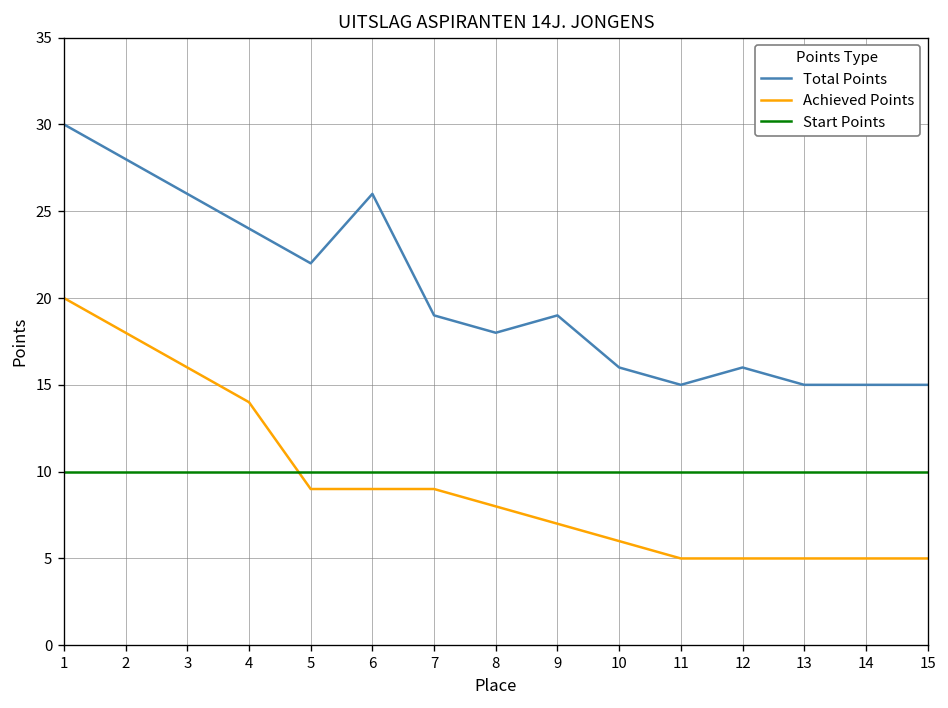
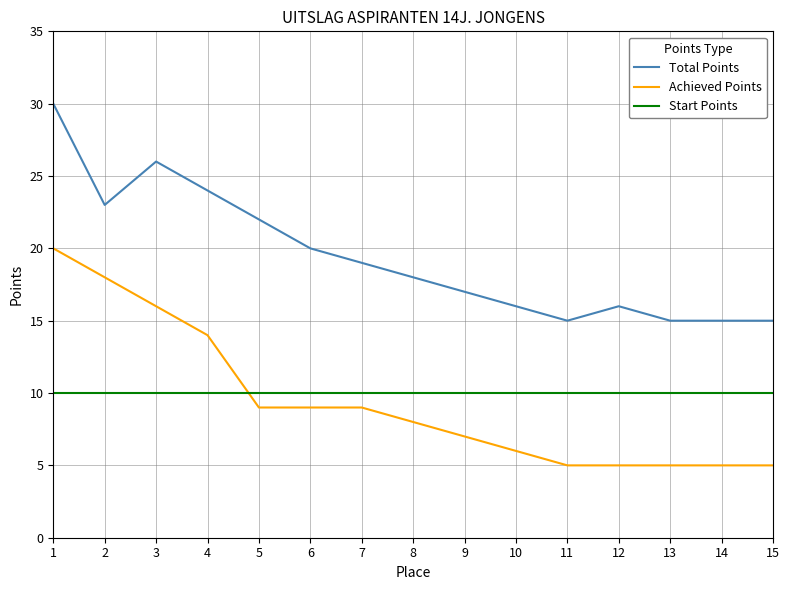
  {
    "Total Points": {
      "1": 30,
-     "2": 28,
+     "2": 23,
      "3": 26,
      "4": 24,
      "5": 22,
-     "6": 26,
+     "6": 20,
      "7": 19,
      "8": 18,
-     "9": 19,
+     "9": 17,
      "10": 16,
      "11": 15,
      "12": 16,
      "13": 15,
      "14": 15,
      "15": 15
    },
    "Achieved Points": {
      "1": 20,
      "2": 18,
      "3": 16,
      "4": 14,
      "5": 9,
      "6": 9,
      "7": 9,
      "8": 8,
      "9": 7,
      "10": 6,
      "11": 5,
      "12": 5,
      "13": 5,
      "14": 5,
      "15": 5
    },
    "Start Points": {
      "1": 10,
      "2": 10,
      "3": 10,
      "4": 10,
      "5": 10,
      "6": 10,
      "7": 10,
      "8": 10,
      "9": 10,
      "10": 10,
      "11": 10,
      "12": 10,
      "13": 10,
      "14": 10,
      "15": 10
    }
  }
